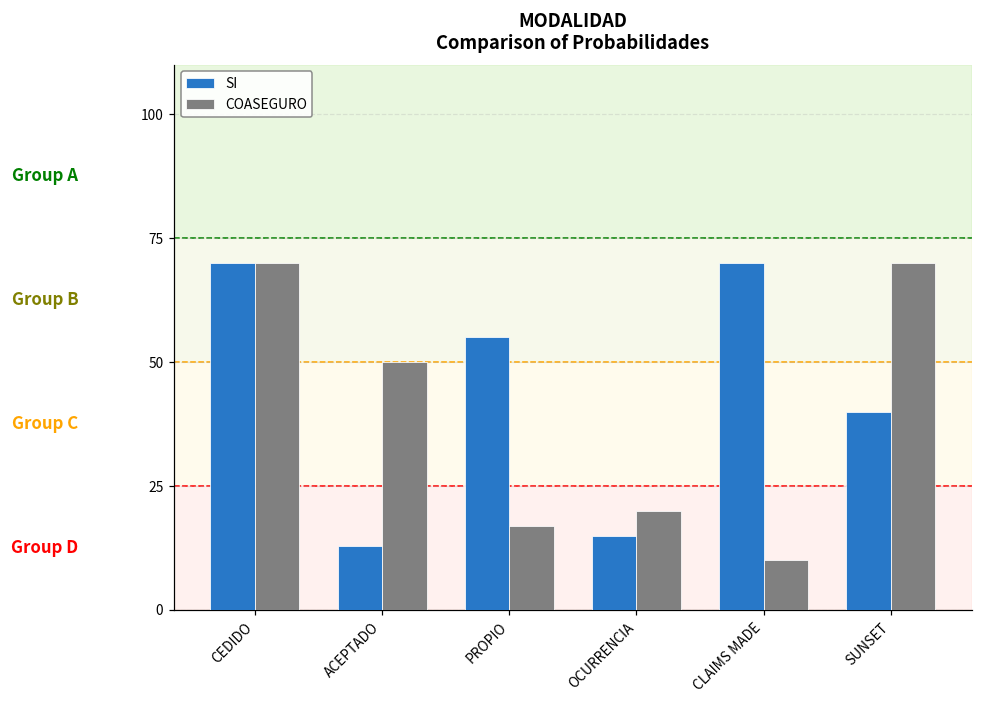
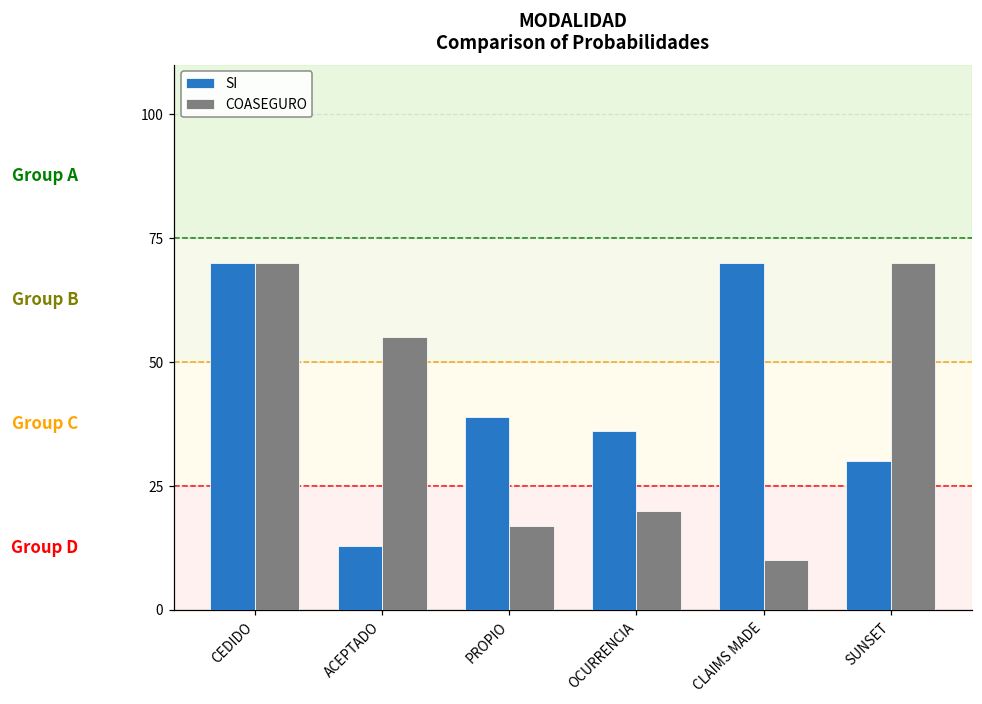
  {
    "SI": {
      "CEDIDO": 70,
      "ACEPTADO": 13,
-     "PROPIO": 55,
-     "OCURRENCIA": 15,
+     "PROPIO": 39,
+     "OCURRENCIA": 36,
      "CLAIMS MADE": 70,
-     "SUNSET": 40
+     "SUNSET": 30
    },
    "COASEGURO": {
      "CEDIDO": 70,
-     "ACEPTADO": 50,
+     "ACEPTADO": 55,
      "PROPIO": 17,
      "OCURRENCIA": 20,
      "CLAIMS MADE": 10,
      "SUNSET": 70
    }
  }
